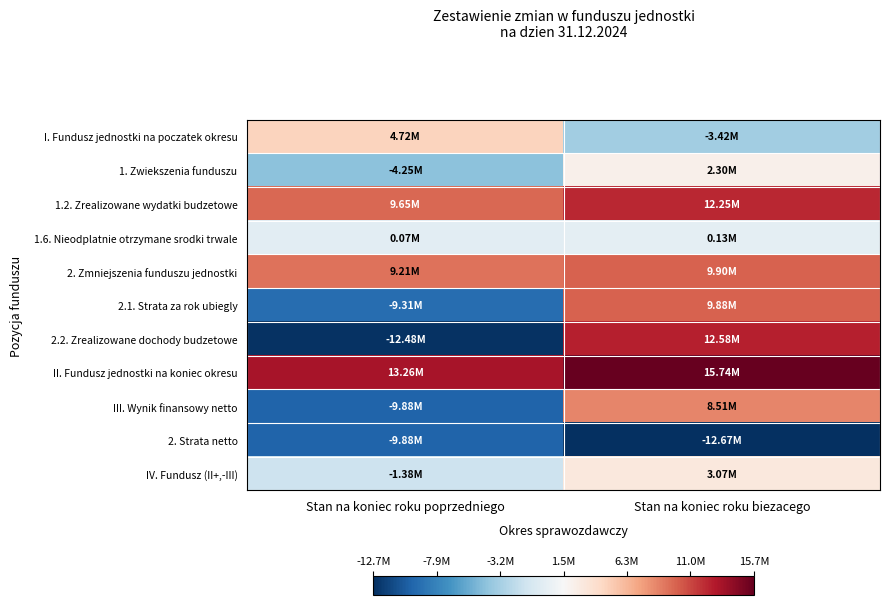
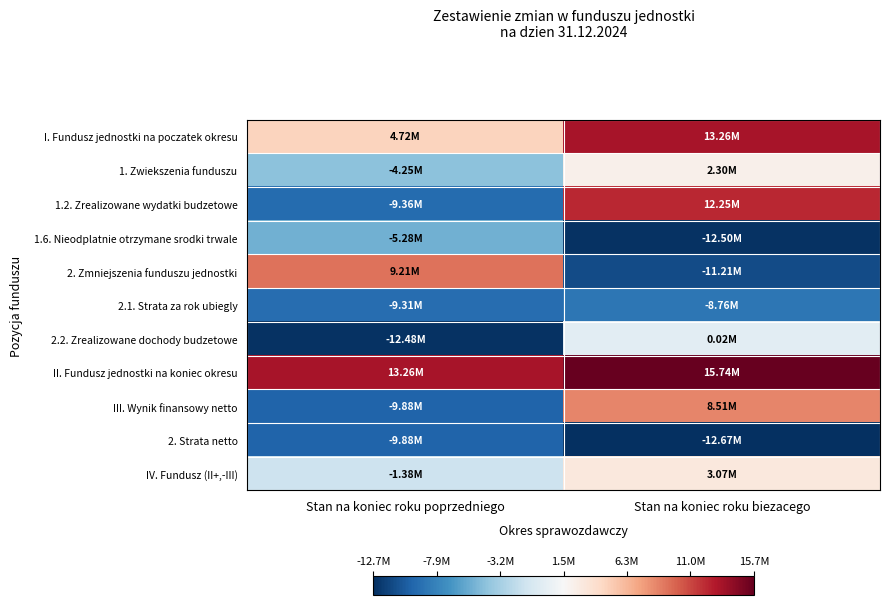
  {
    "I. Fundusz jednostki na poczatek okresu": {
      "Stan na koniec roku poprzedniego": "4.72M",
-     "Stan na koniec roku biezacego": "-3.42M"
+     "Stan na koniec roku biezacego": "13.26M"
    },
    "1. Zwiekszenia funduszu": {
      "Stan na koniec roku poprzedniego": "-4.25M",
      "Stan na koniec roku biezacego": "2.30M"
    },
    "1.2. Zrealizowane wydatki budzetowe": {
-     "Stan na koniec roku poprzedniego": "9.65M",
+     "Stan na koniec roku poprzedniego": "-9.36M",
      "Stan na koniec roku biezacego": "12.25M"
    },
    "1.6. Nieodplatnie otrzymane srodki trwale": {
-     "Stan na koniec roku poprzedniego": "0.07M",
-     "Stan na koniec roku biezacego": "0.13M"
+     "Stan na koniec roku poprzedniego": "-5.28M",
+     "Stan na koniec roku biezacego": "-12.50M"
    },
    "2. Zmniejszenia funduszu jednostki": {
      "Stan na koniec roku poprzedniego": "9.21M",
-     "Stan na koniec roku biezacego": "9.90M"
+     "Stan na koniec roku biezacego": "-11.21M"
    },
    "2.1. Strata za rok ubiegly": {
      "Stan na koniec roku poprzedniego": "-9.31M",
-     "Stan na koniec roku biezacego": "9.88M"
+     "Stan na koniec roku biezacego": "-8.76M"
    },
    "2.2. Zrealizowane dochody budzetowe": {
      "Stan na koniec roku poprzedniego": "-12.48M",
-     "Stan na koniec roku biezacego": "12.58M"
+     "Stan na koniec roku biezacego": "0.02M"
    },
    "II. Fundusz jednostki na koniec okresu": {
      "Stan na koniec roku poprzedniego": "13.26M",
      "Stan na koniec roku biezacego": "15.74M"
    },
    "III. Wynik finansowy netto": {
      "Stan na koniec roku poprzedniego": "-9.88M",
      "Stan na koniec roku biezacego": "8.51M"
    },
    "2. Strata netto": {
      "Stan na koniec roku poprzedniego": "-9.88M",
      "Stan na koniec roku biezacego": "-12.67M"
    },
    "IV. Fundusz (II+,-III)": {
      "Stan na koniec roku poprzedniego": "-1.38M",
      "Stan na koniec roku biezacego": "3.07M"
    }
  }
